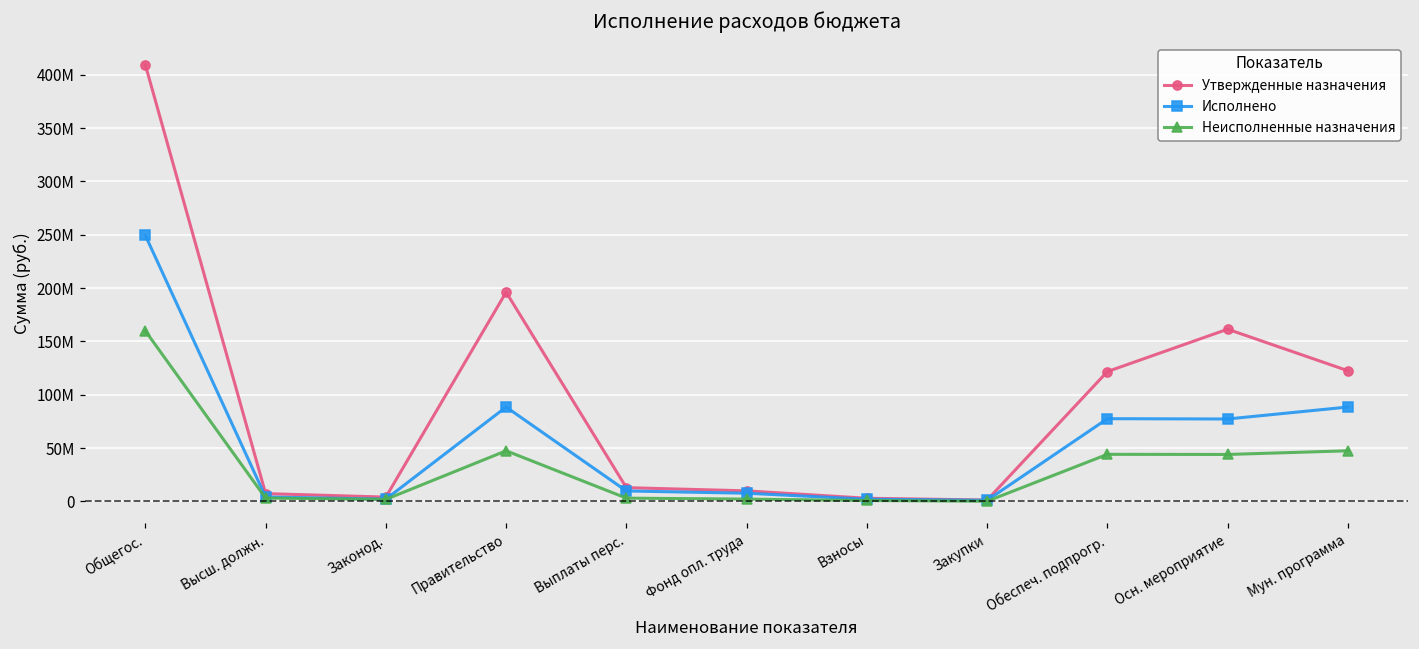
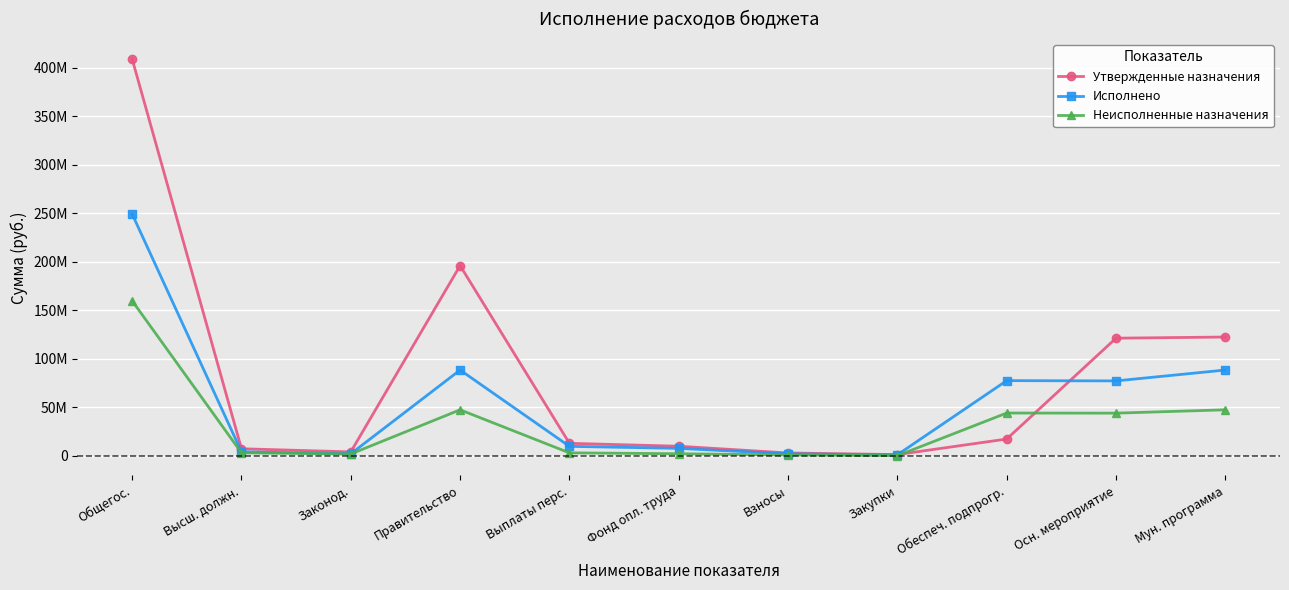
  {
    "Утвержденные назначения": {
      "Общегос.": 410000000,
      "Высш. должн.": 10000000,
      "Правительство": 200000000,
      "Выплаты перс.": 10000000,
-     "Обеспеч. подпрогр.": 120000000,
-     "Осн. мероприятие": 160000000,
+     "Обеспеч. подпрогр.": 20000000,
+     "Осн. мероприятие": 120000000,
      "Мун. программа": 120000000
    },
    "Исполнено": {
      "Общегос.": 250000000,
      "Правительство": 90000000,
      "Выплаты перс.": 10000000,
      "Обеспеч. подпрогр.": 80000000,
      "Осн. мероприятие": 80000000,
      "Мун. программа": 90000000
    },
    "Неисполненные назначения": {
      "Общегос.": 160000000,
      "Правительство": 50000000,
      "Выплаты перс.": 0,
      "Фонд опл. труда": 0,
      "Обеспеч. подпрогр.": 40000000,
      "Осн. мероприятие": 40000000,
      "Мун. программа": 50000000
    }
  }
